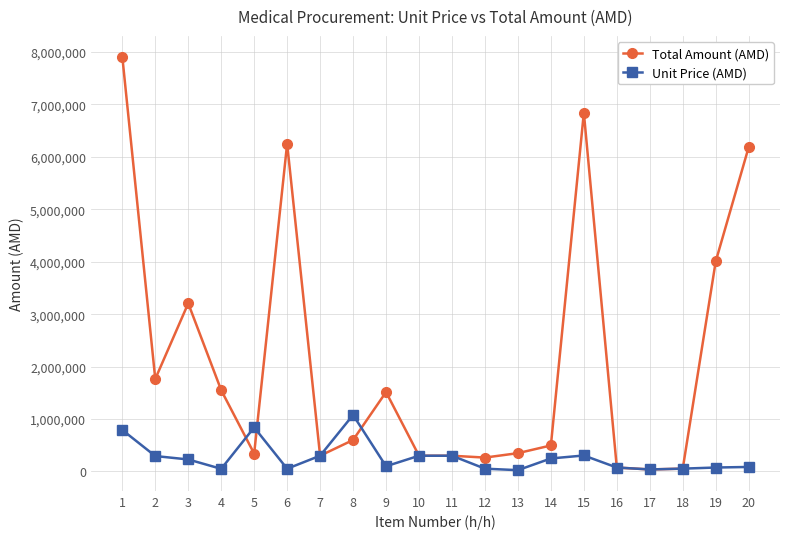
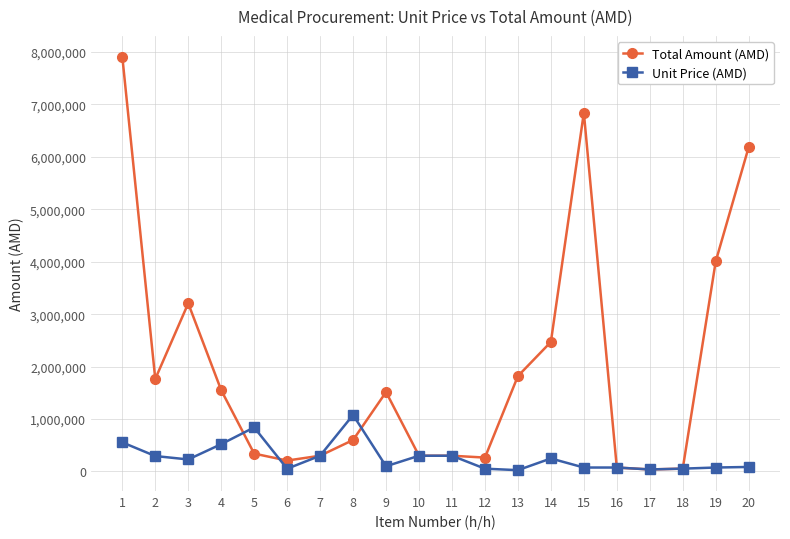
  {
    "Total Amount (AMD)": {
      "1": "7,900,000",
      "2": "1,800,000",
      "3": "3,200,000",
      "4": "1,500,000",
      "5": "300,000",
-     "6": "6,300,000",
+     "6": "200,000",
      "8": "600,000",
      "9": "1,500,000",
      "12": "300,000",
-     "13": "300,000",
-     "14": "500,000",
+     "13": "1,800,000",
+     "14": "2,500,000",
      "15": "6,800,000",
      "19": "4,000,000",
      "20": "6,200,000"
    },
    "Unit Price (AMD)": {
-     "1": "800,000",
+     "1": "600,000",
      "2": "300,000",
      "3": "200,000",
-     "4": "0",
+     "4": "500,000",
      "5": "800,000",
      "6": "100,000",
      "8": "1,100,000",
      "9": "100,000",
      "12": "100,000",
      "13": "0",
      "14": "200,000",
-     "15": "300,000",
+     "15": "100,000",
      "19": "100,000",
      "20": "100,000"
    }
  }
